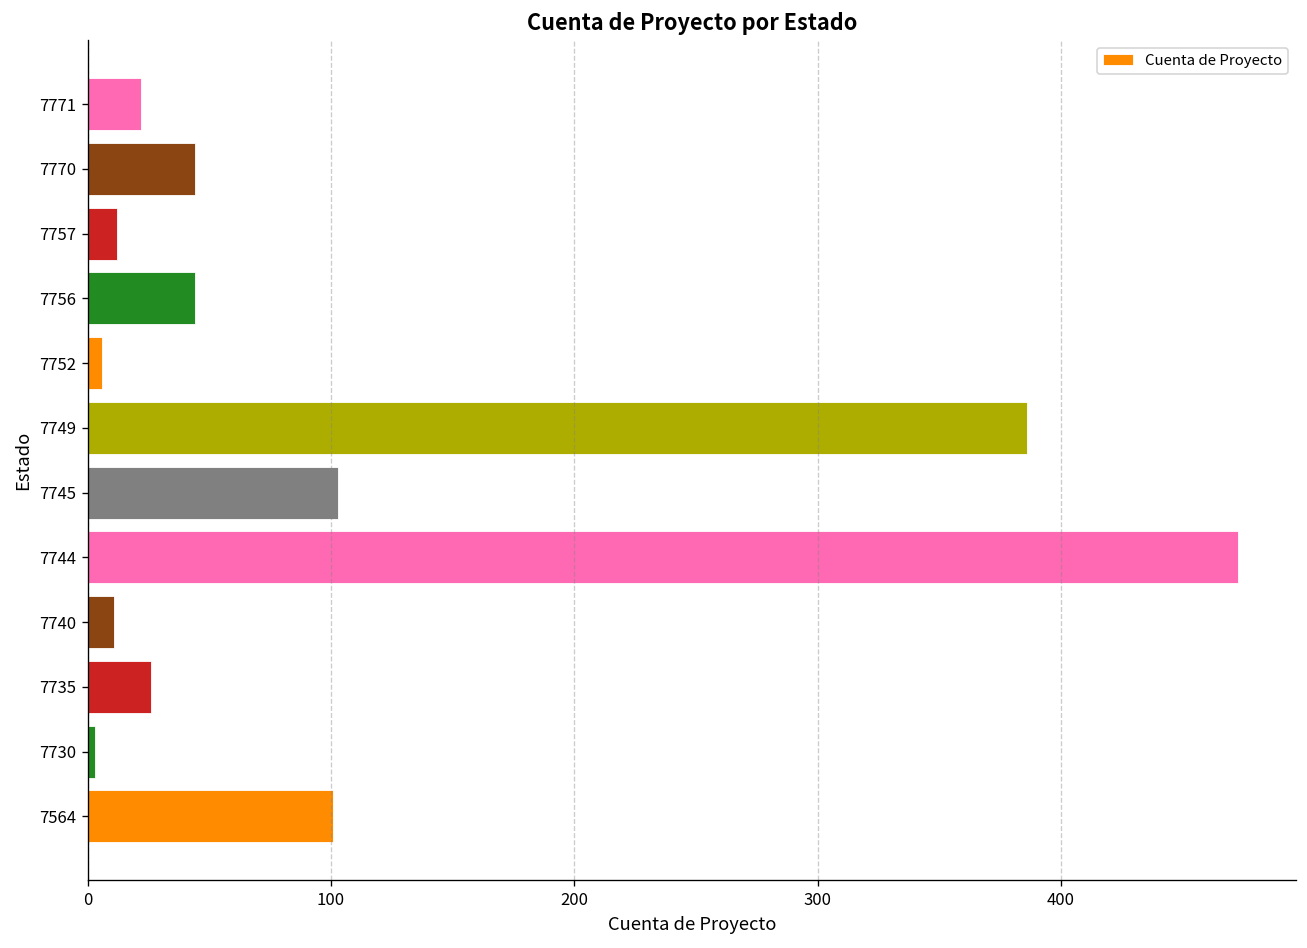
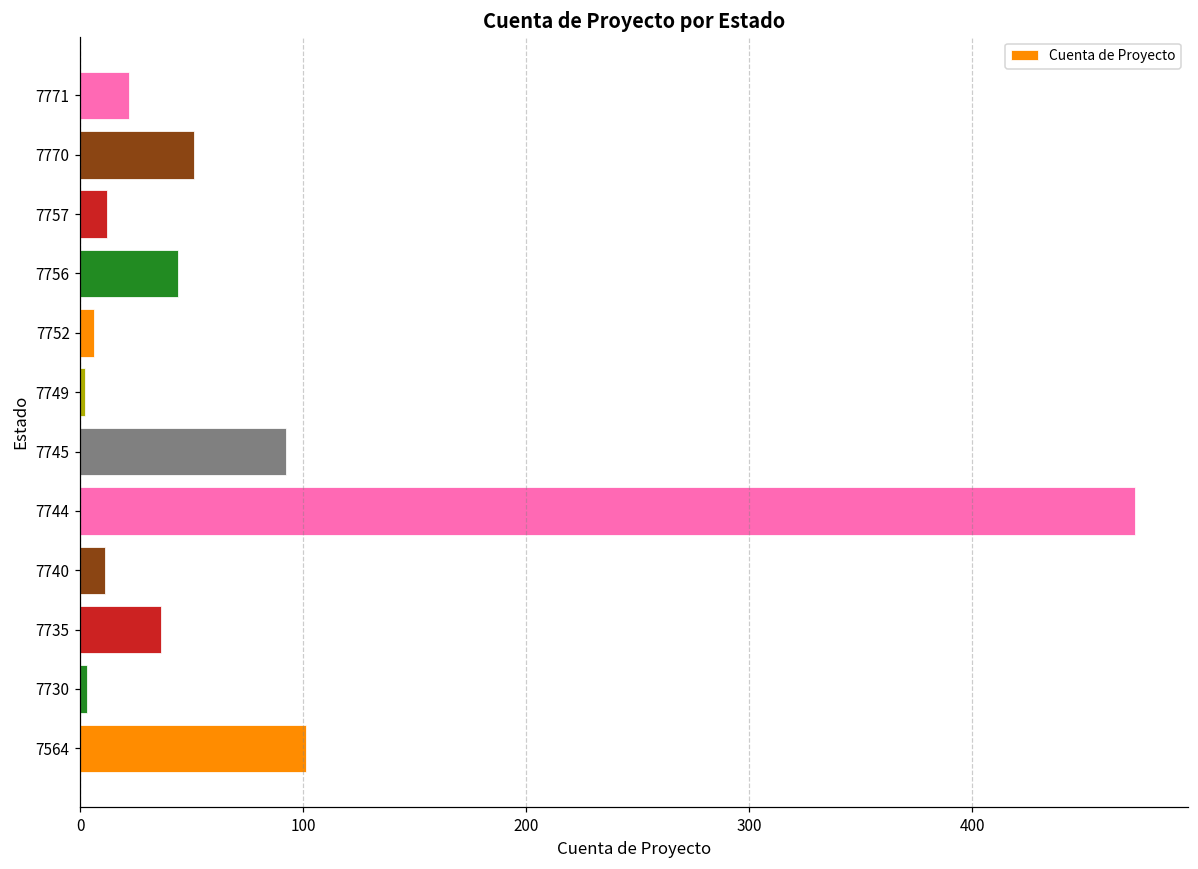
  {
    "7771": 22,
-   "7770": 44,
+   "7770": 51,
    "7757": 12,
    "7756": 44,
    "7752": 6,
-   "7749": 386,
-   "7745": 103,
+   "7749": 2,
+   "7745": 92,
    "7744": 473,
    "7740": 11,
-   "7735": 26,
+   "7735": 36,
    "7730": 3,
    "7564": 101
  }
